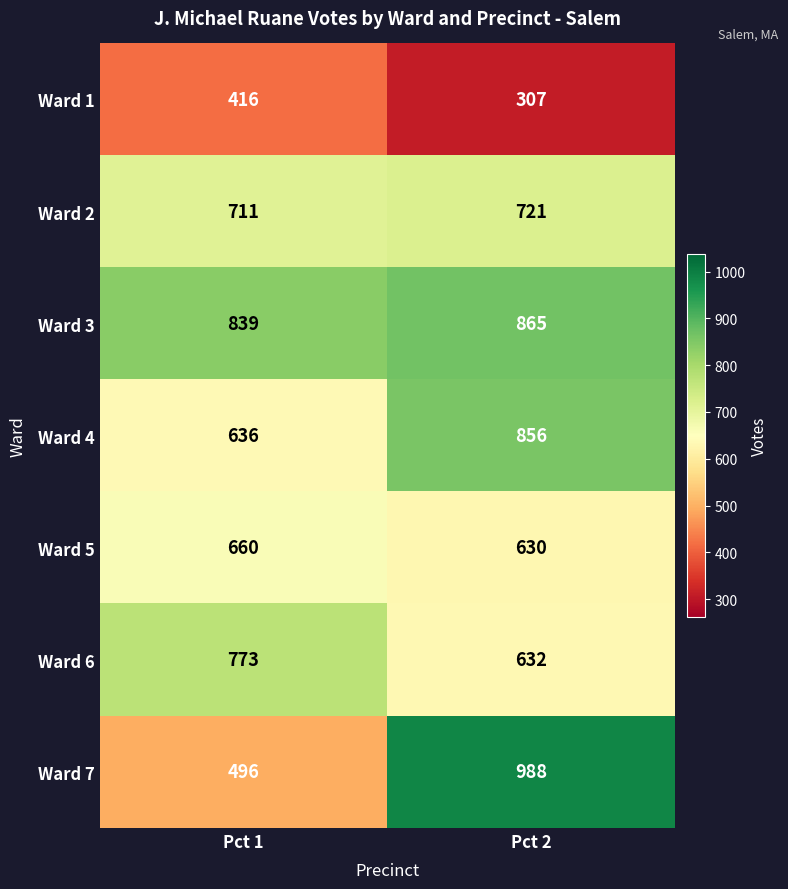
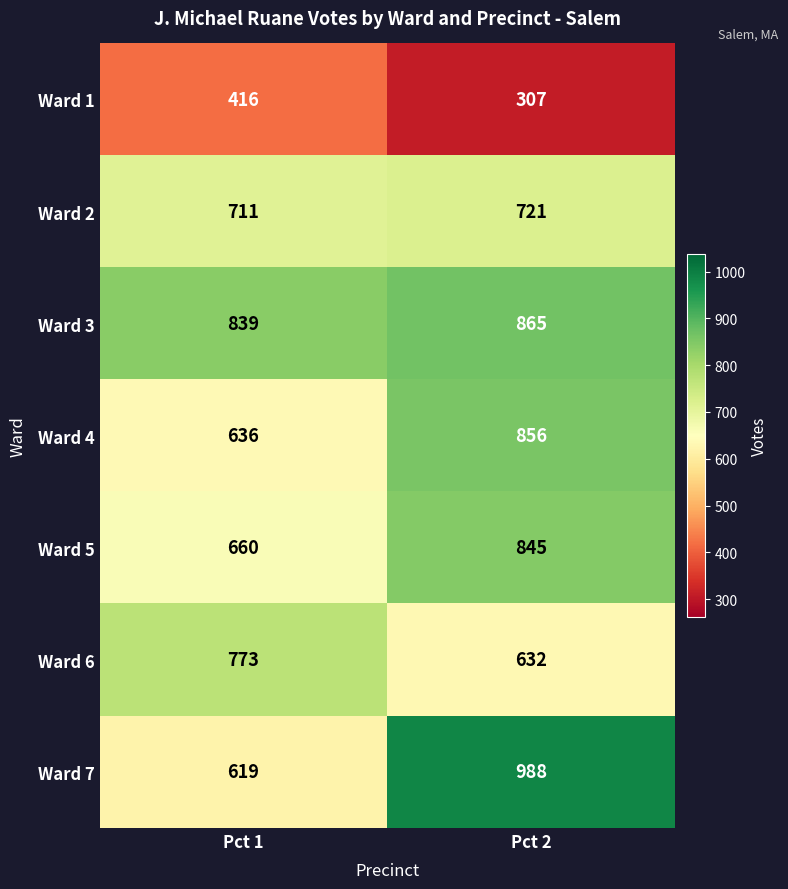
  {
    "Ward 1": {
      "Pct 1": 416,
      "Pct 2": 307
    },
    "Ward 2": {
      "Pct 1": 711,
      "Pct 2": 721
    },
    "Ward 3": {
      "Pct 1": 839,
      "Pct 2": 865
    },
    "Ward 4": {
      "Pct 1": 636,
      "Pct 2": 856
    },
    "Ward 5": {
      "Pct 1": 660,
-     "Pct 2": 630
+     "Pct 2": 845
    },
    "Ward 6": {
      "Pct 1": 773,
      "Pct 2": 632
    },
    "Ward 7": {
-     "Pct 1": 496,
+     "Pct 1": 619,
      "Pct 2": 988
    }
  }
